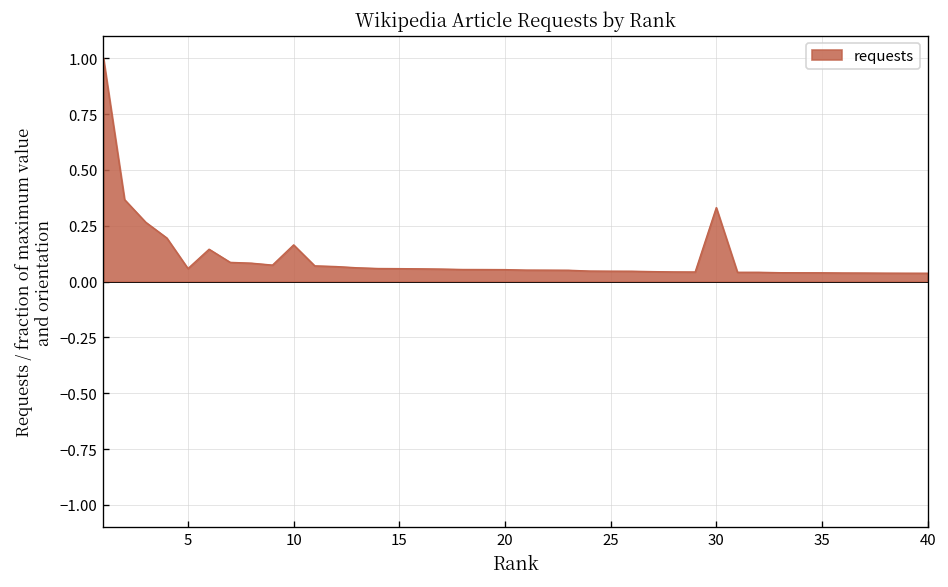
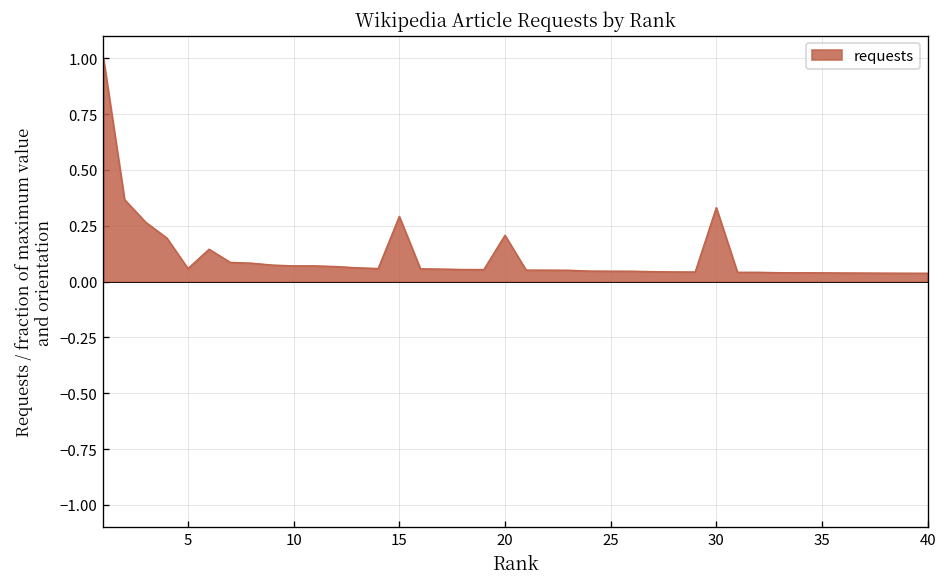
  {
    "5": 0.06,
-   "10": 0.16,
-   "15": 0.06,
-   "20": 0.05,
+   "10": 0.07,
+   "15": 0.29,
+   "20": 0.21,
    "25": 0.05,
    "30": 0.33,
    "35": 0.04,
    "40": 0.04
  }
